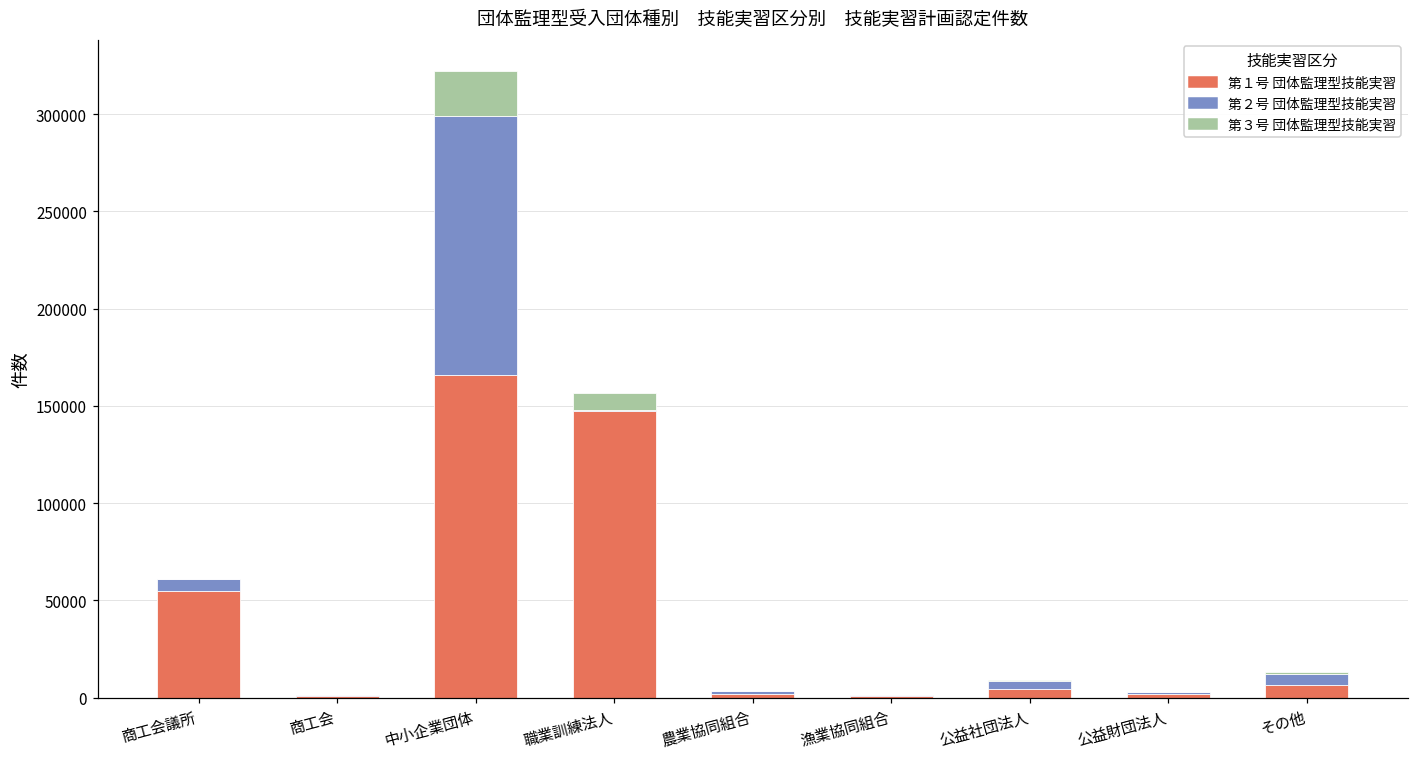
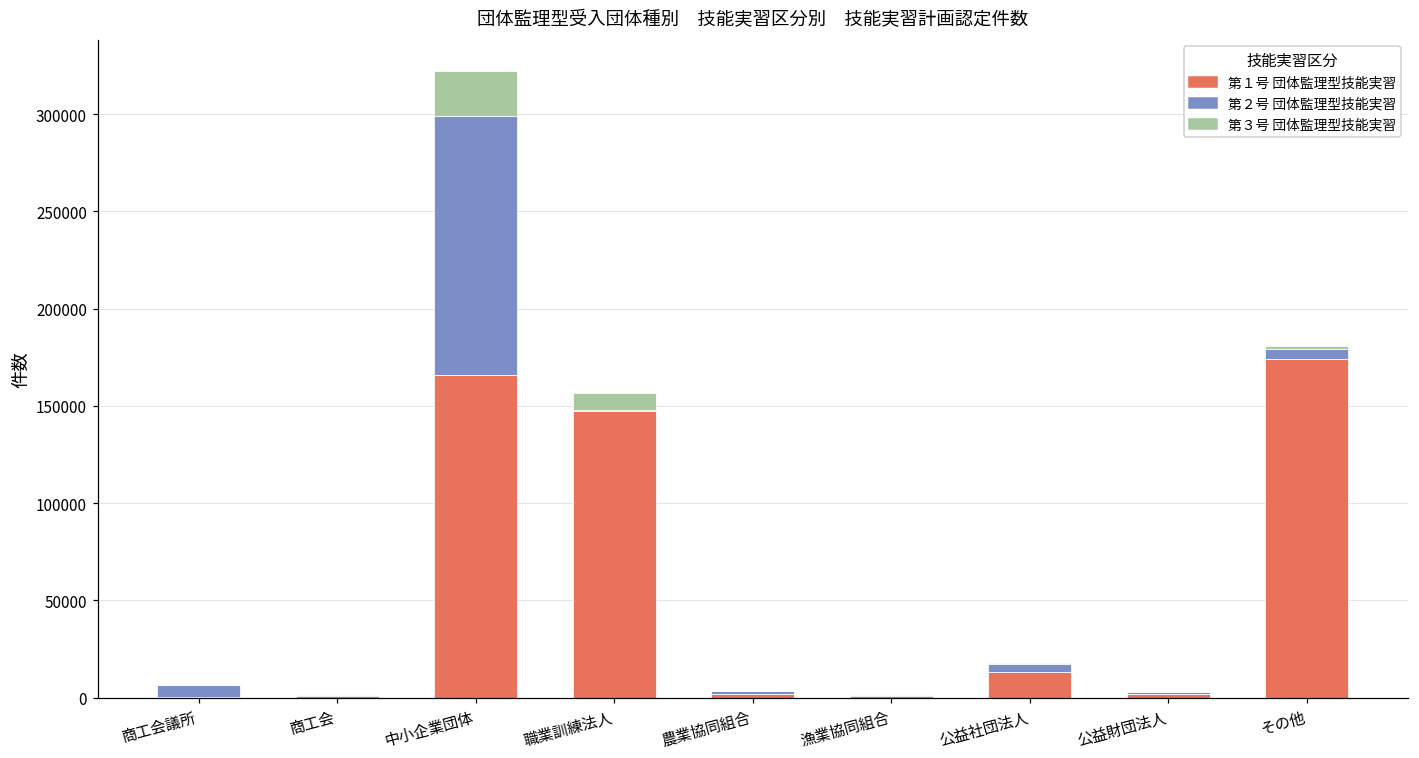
  {
    "第１号 団体監理型技能実習": {
-     "商工会議所": 55000,
+     "商工会議所": 0,
      "中小企業団体": 166000,
      "職業訓練法人": 148000,
      "農業協同組合": 2000,
-     "公益社団法人": 4000,
+     "公益社団法人": 13000,
      "公益財団法人": 2000,
-     "その他": 7000
+     "その他": 174000
    },
    "第２号 団体監理型技能実習": {
      "商工会議所": 6000,
      "中小企業団体": 133000,
      "公益社団法人": 4000,
      "その他": 6000
    },
    "第３号 団体監理型技能実習": {
      "中小企業団体": 23000,
      "職業訓練法人": 9000
    }
  }
